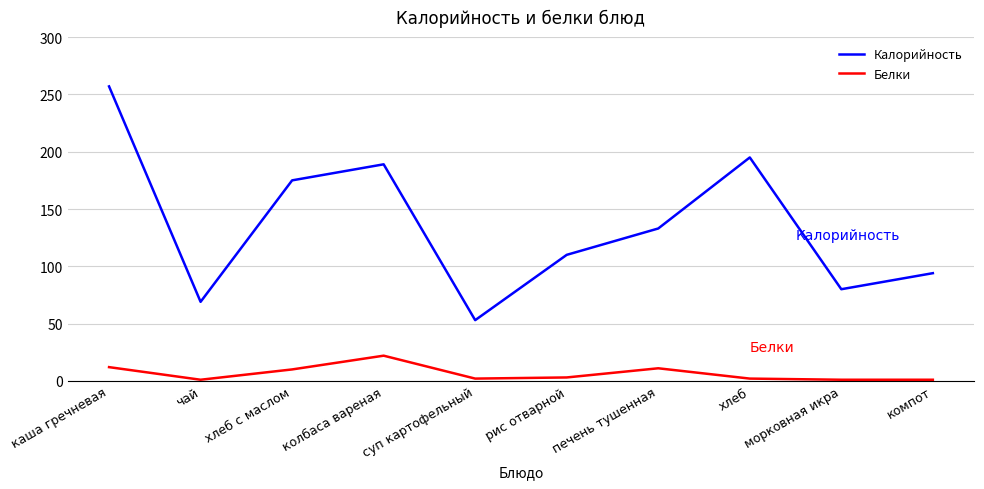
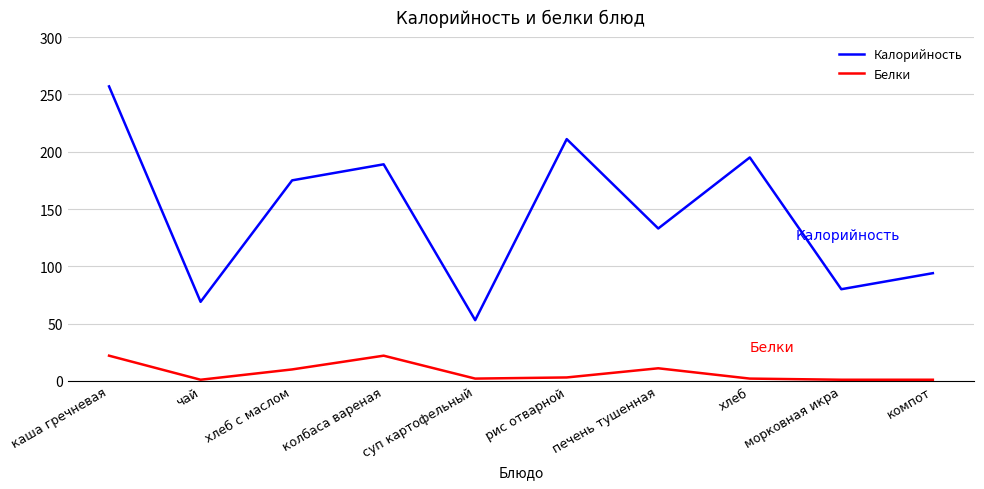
  {
    "Калорийность": {
      "каша гречневая": 257,
      "чай": 69,
      "хлеб с маслом": 175,
      "колбаса вареная": 189,
      "суп картофельный": 53,
-     "рис отварной": 110,
+     "рис отварной": 211,
      "печень тушенная": 133,
      "хлеб": 195,
      "морковная икра": 80,
      "компот": 94
    },
    "Белки": {
-     "каша гречневая": 12,
+     "каша гречневая": 22,
      "чай": 1,
      "хлеб с маслом": 10,
      "колбаса вареная": 22,
      "суп картофельный": 2,
      "рис отварной": 3,
      "печень тушенная": 11,
      "хлеб": 2,
      "морковная икра": 1,
      "компот": 1
    }
  }
